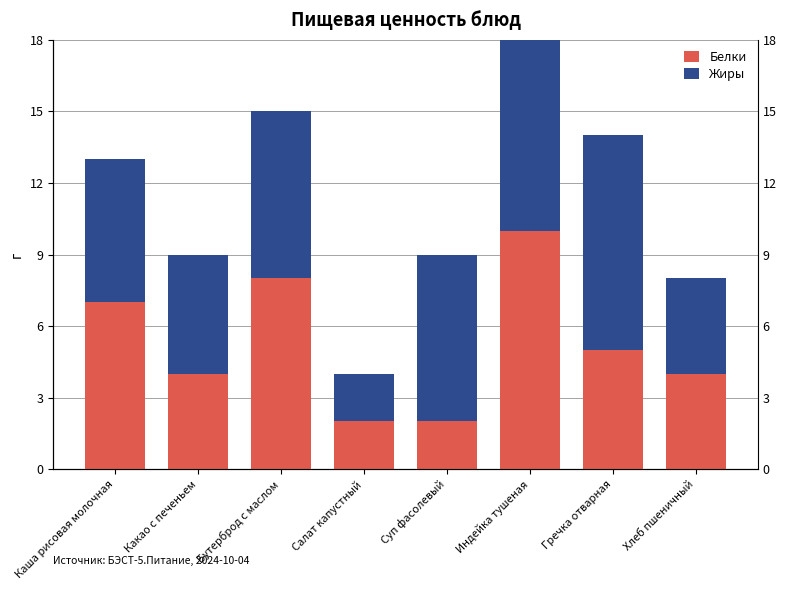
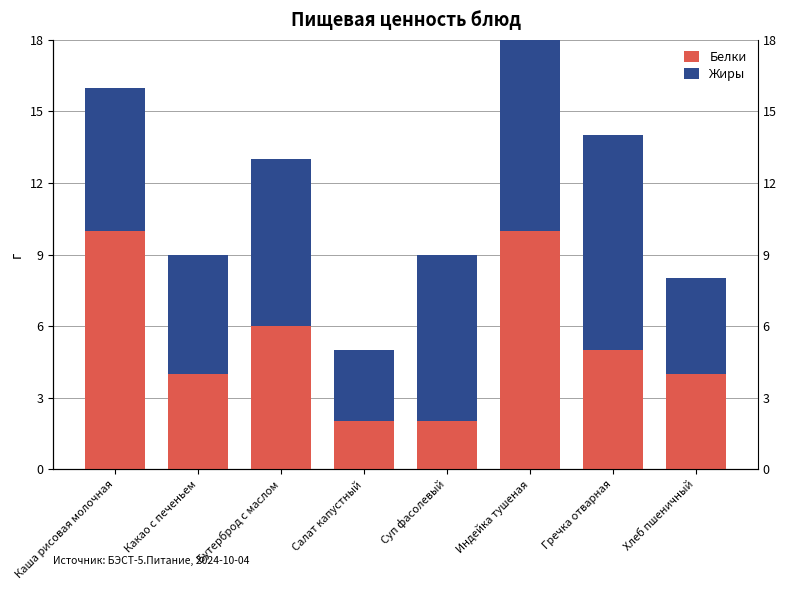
  {
    "Белки": {
-     "Каша рисовая молочная": 7,
+     "Каша рисовая молочная": 10,
      "Какао с печеньем": 4,
-     "Бутерброд с маслом": 8,
+     "Бутерброд с маслом": 6,
      "Салат капустный": 2,
      "Суп фасолевый": 2,
      "Индейка тушеная": 10,
      "Гречка отварная": 5,
      "Хлеб пшеничный": 4
    },
    "Жиры": {
      "Каша рисовая молочная": 6,
      "Какао с печеньем": 5,
      "Бутерброд с маслом": 7,
-     "Салат капустный": 2,
+     "Салат капустный": 3,
      "Суп фасолевый": 7,
      "Индейка тушеная": 8,
      "Гречка отварная": 9,
      "Хлеб пшеничный": 4
    }
  }
